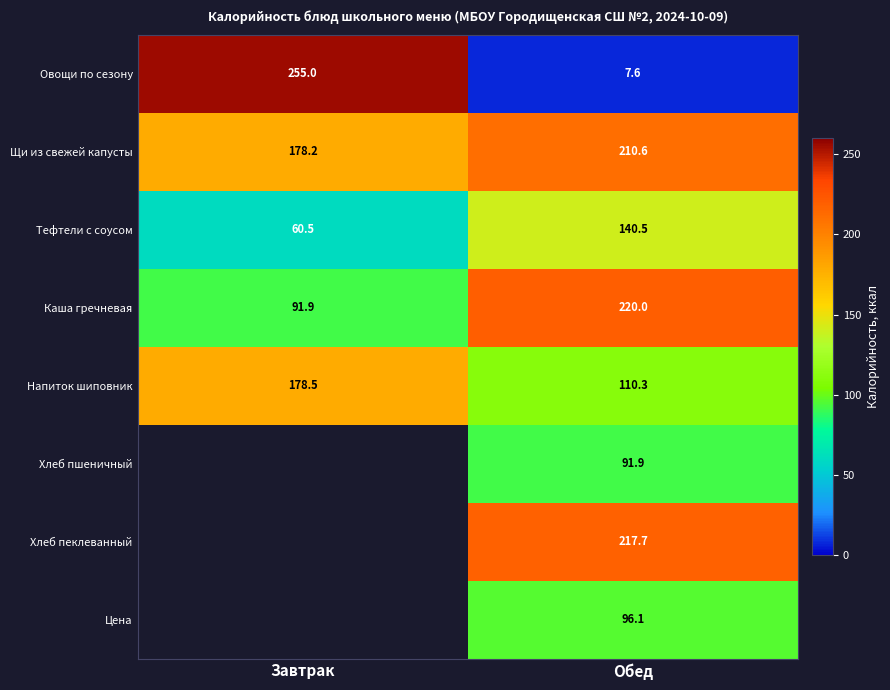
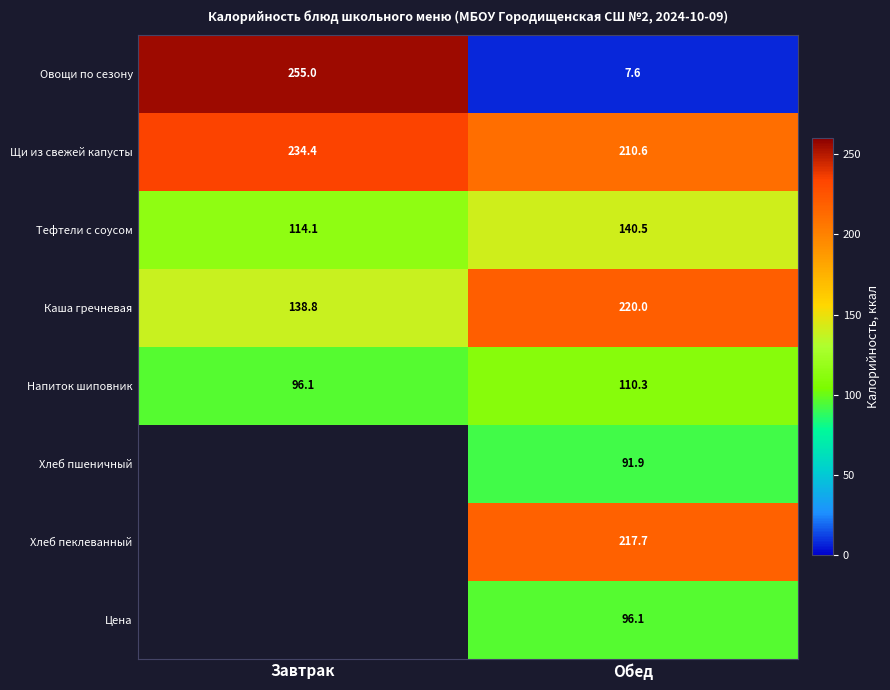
  {
    "Овощи по сезону": {
      "Завтрак": 255.0,
      "Обед": 7.6
    },
    "Щи из свежей капусты": {
-     "Завтрак": 178.2,
+     "Завтрак": 234.4,
      "Обед": 210.6
    },
    "Тефтели с соусом": {
-     "Завтрак": 60.5,
+     "Завтрак": 114.1,
      "Обед": 140.5
    },
    "Каша гречневая": {
-     "Завтрак": 91.9,
+     "Завтрак": 138.8,
      "Обед": 220.0
    },
    "Напиток шиповник": {
-     "Завтрак": 178.5,
+     "Завтрак": 96.1,
      "Обед": 110.3
    },
    "Хлеб пшеничный": {
      "Обед": 91.9
    },
    "Хлеб пеклеванный": {
      "Обед": 217.7
    },
    "Цена": {
      "Обед": 96.1
    }
  }
